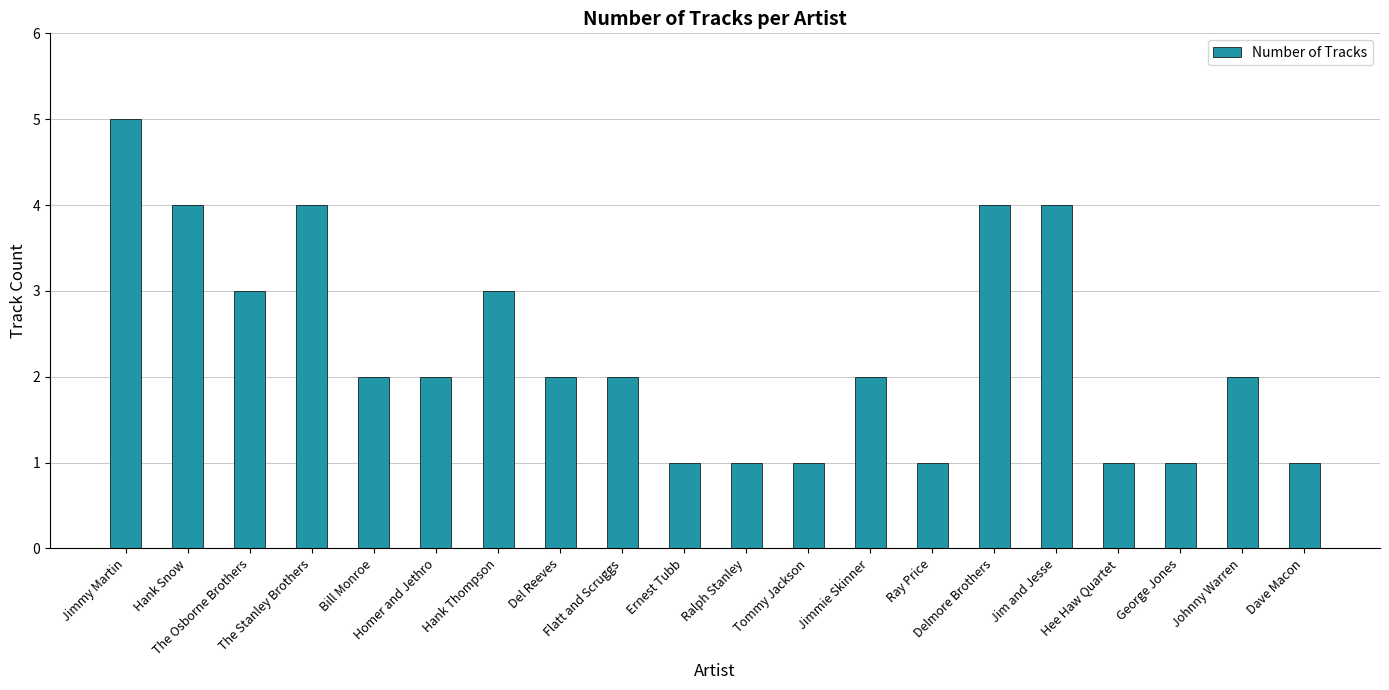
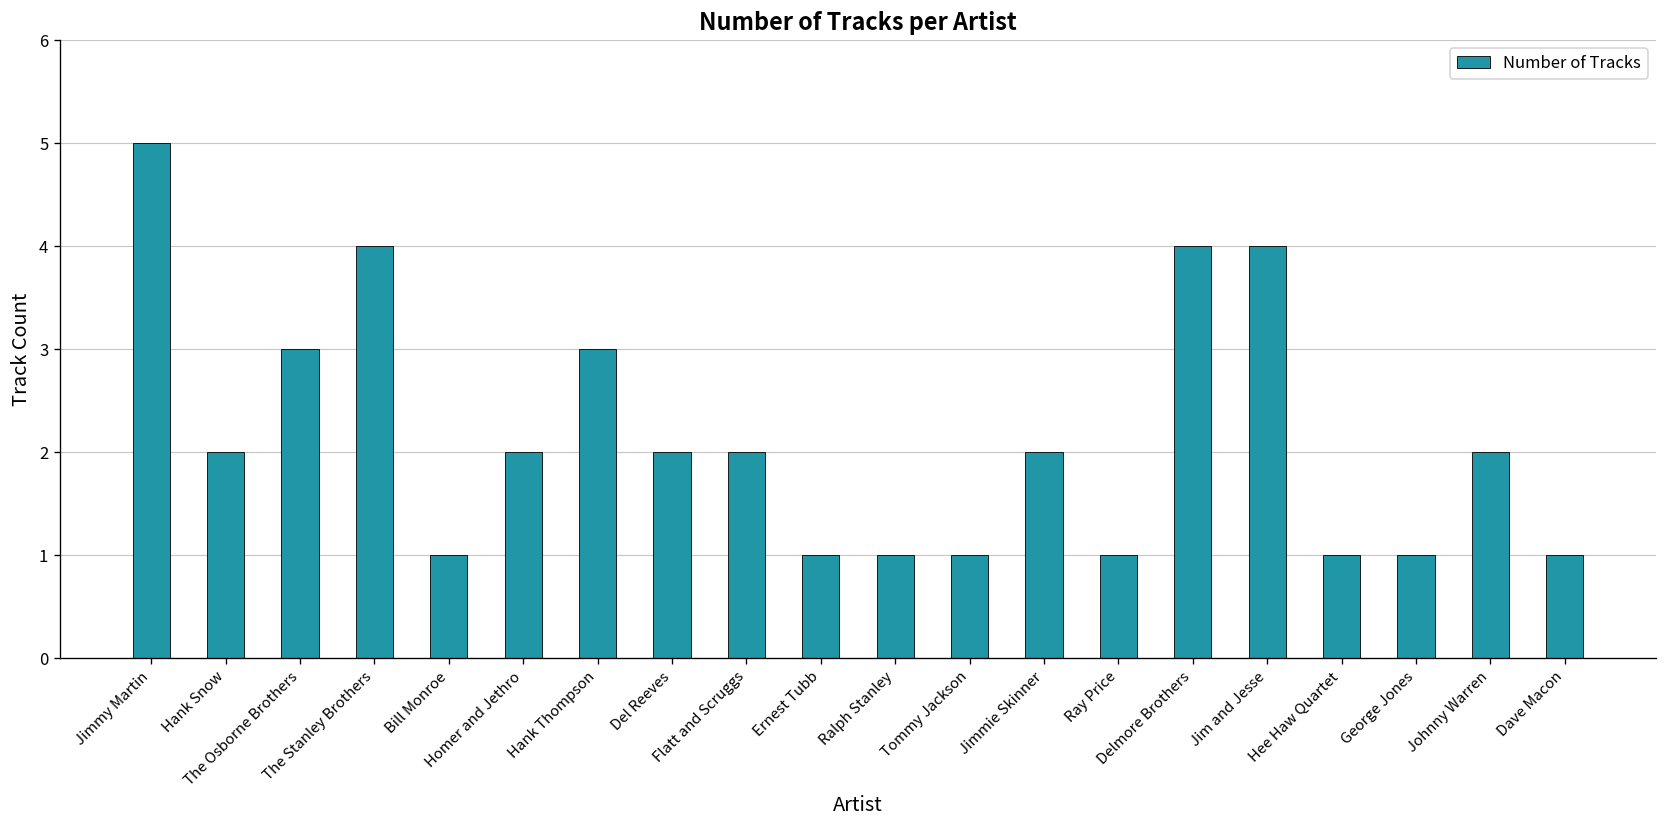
  {
    "Jimmy Martin": 5,
-   "Hank Snow": 4,
+   "Hank Snow": 2,
    "The Osborne Brothers": 3,
    "The Stanley Brothers": 4,
-   "Bill Monroe": 2,
+   "Bill Monroe": 1,
    "Homer and Jethro": 2,
    "Hank Thompson": 3,
    "Del Reeves": 2,
    "Flatt and Scruggs": 2,
    "Ernest Tubb": 1,
    "Ralph Stanley": 1,
    "Tommy Jackson": 1,
    "Jimmie Skinner": 2,
    "Ray Price": 1,
    "Delmore Brothers": 4,
    "Jim and Jesse": 4,
    "Hee Haw Quartet": 1,
    "George Jones": 1,
    "Johnny Warren": 2,
    "Dave Macon": 1
  }
